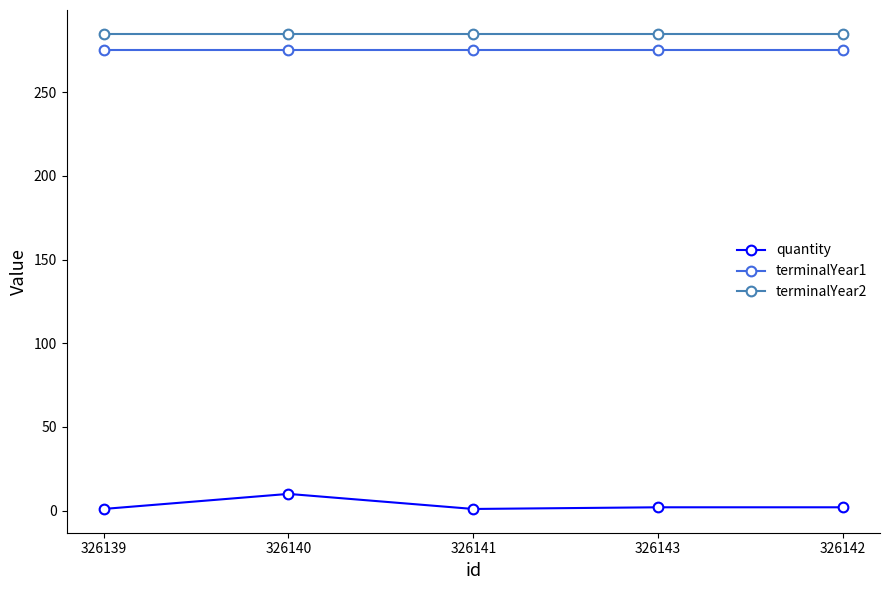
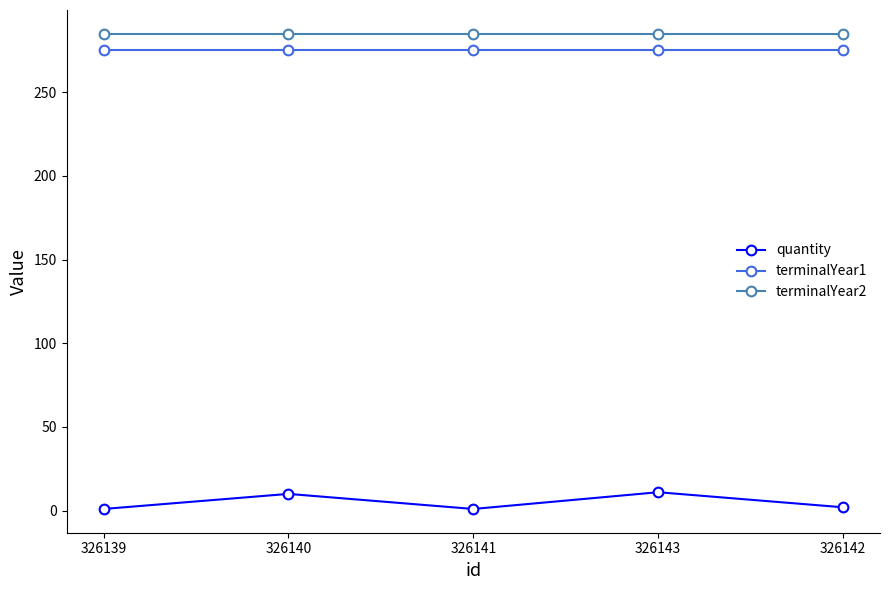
  {
    "quantity": {
      "326139": 1,
      "326140": 10,
      "326141": 1,
-     "326143": 2,
+     "326143": 11,
      "326142": 2
    }
  }
